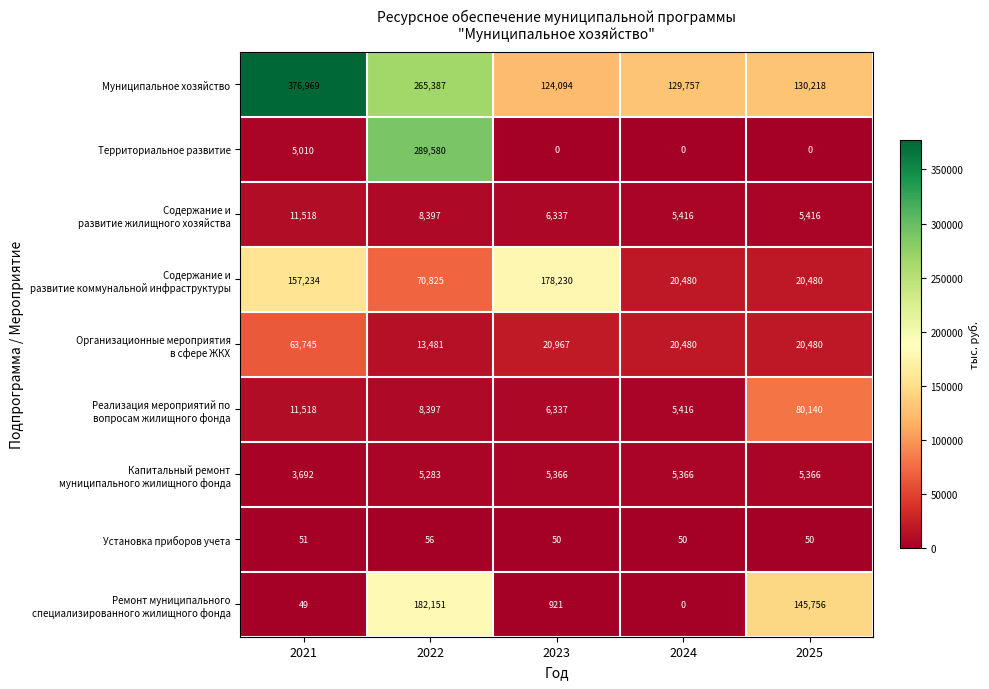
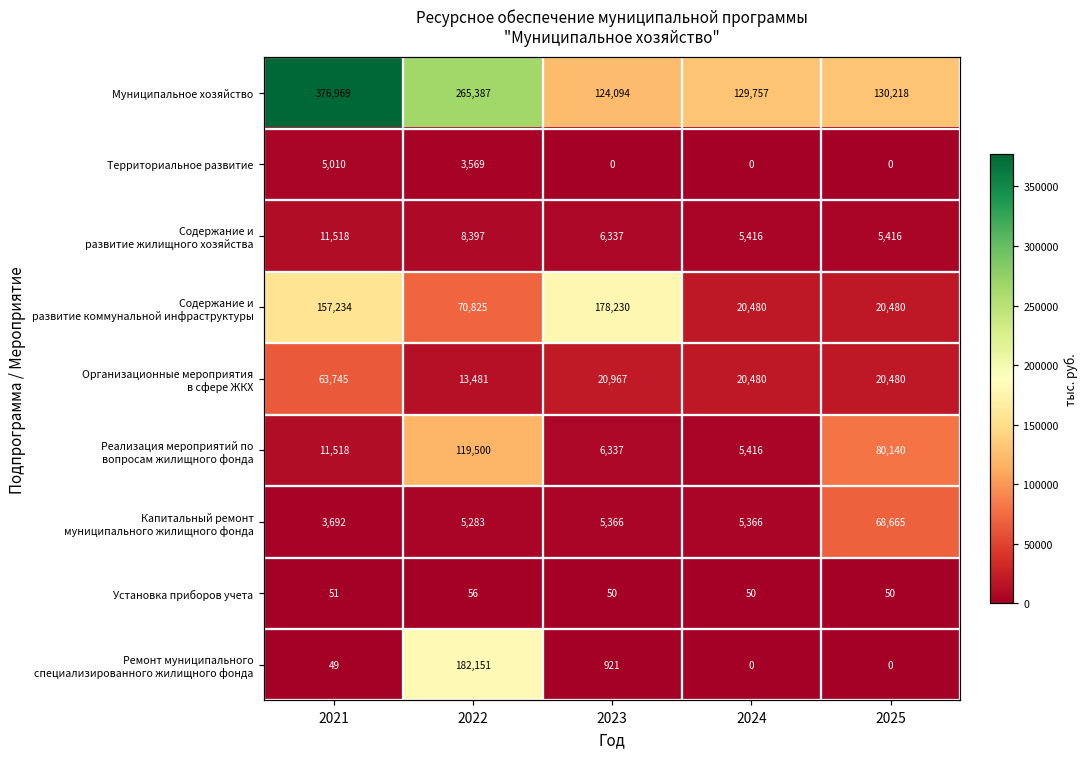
  {
    "Муниципальное хозяйство": {
      "2021": "376,969",
      "2022": "265,387",
      "2023": "124,094",
      "2024": "129,757",
      "2025": "130,218"
    },
    "Территориальное развитие": {
      "2021": "5,010",
-     "2022": "289,580",
+     "2022": "3,569",
      "2023": "0",
      "2024": "0",
      "2025": "0"
    },
    "Содержание и развитие жилищного хозяйства": {
      "2021": "11,518",
      "2022": "8,397",
      "2023": "6,337",
      "2024": "5,416",
      "2025": "5,416"
    },
    "Содержание и развитие коммунальной инфраструктуры": {
      "2021": "157,234",
      "2022": "70,825",
      "2023": "178,230",
      "2024": "20,480",
      "2025": "20,480"
    },
    "Организационные мероприятия в сфере ЖКХ": {
      "2021": "63,745",
      "2022": "13,481",
      "2023": "20,967",
      "2024": "20,480",
      "2025": "20,480"
    },
    "Реализация мероприятий по вопросам жилищного фонда": {
      "2021": "11,518",
-     "2022": "8,397",
+     "2022": "119,500",
      "2023": "6,337",
      "2024": "5,416",
      "2025": "80,140"
    },
    "Капитальный ремонт муниципального жилищного фонда": {
      "2021": "3,692",
      "2022": "5,283",
      "2023": "5,366",
      "2024": "5,366",
-     "2025": "5,366"
+     "2025": "68,665"
    },
    "Установка приборов учета": {
      "2021": "51",
      "2022": "56",
      "2023": "50",
      "2024": "50",
      "2025": "50"
    },
    "Ремонт муниципального специализированного жилищного фонда": {
      "2021": "49",
      "2022": "182,151",
      "2023": "921",
      "2024": "0",
-     "2025": "145,756"
+     "2025": "0"
    }
  }
